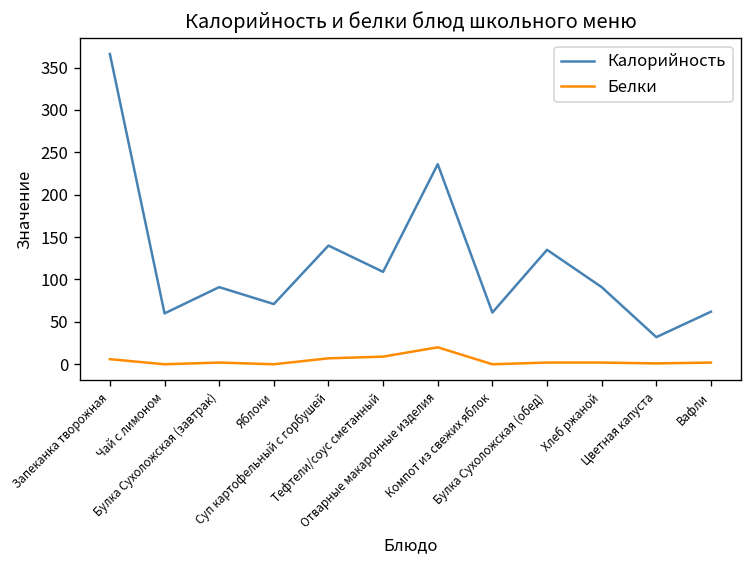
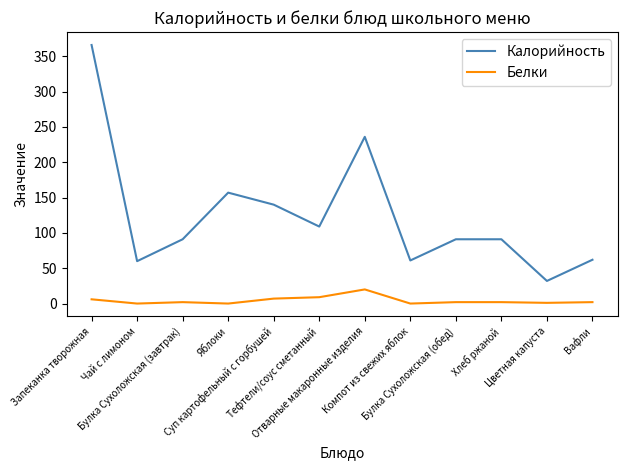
  {
    "Калорийность": {
      "Запеканка творожная": 370,
      "Чай с лимоном": 60,
      "Булка Сухоложская (завтрак)": 90,
-     "Яблоки": 70,
+     "Яблоки": 160,
      "Суп картофельный с горбушей": 140,
      "Тефтели/соус сметанный": 110,
      "Отварные макаронные изделия": 240,
      "Компот из свежих яблок": 60,
-     "Булка Сухоложская (обед)": 140,
+     "Булка Сухоложская (обед)": 90,
      "Хлеб ржаной": 90,
      "Цветная капуста": 30,
      "Вафли": 60
    },
    "Белки": {
      "Запеканка творожная": 10,
      "Чай с лимоном": 0,
      "Булка Сухоложская (завтрак)": 0,
      "Яблоки": 0,
      "Суп картофельный с горбушей": 10,
      "Тефтели/соус сметанный": 10,
      "Отварные макаронные изделия": 20,
      "Компот из свежих яблок": 0,
      "Булка Сухоложская (обед)": 0,
      "Хлеб ржаной": 0,
      "Цветная капуста": 0,
      "Вафли": 0
    }
  }
